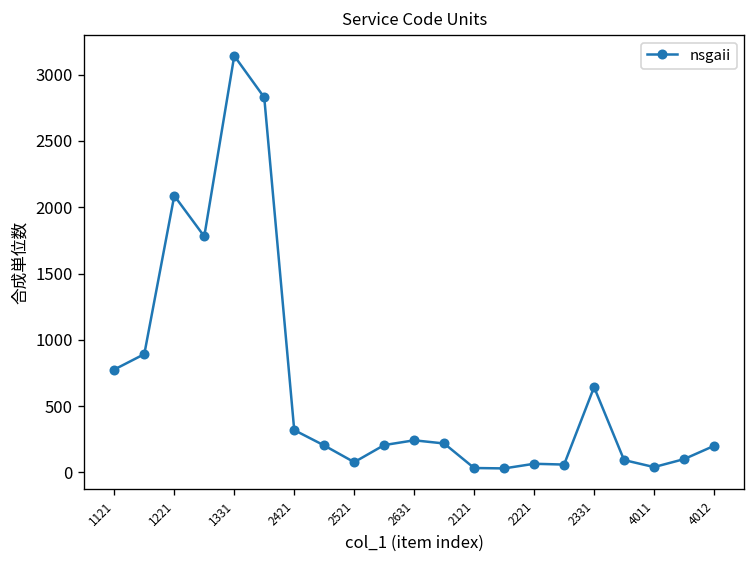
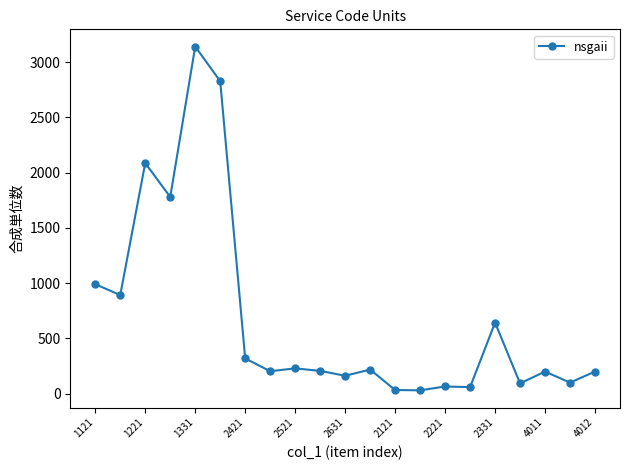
  {
-   "1121": 780,
+   "1121": 990,
    "1221": 2090,
    "1331": 3140,
    "2421": 320,
-   "2521": 80,
-   "2631": 240,
+   "2521": 230,
+   "2631": 160,
    "2121": 30,
    "2221": 70,
    "2331": 640,
-   "4011": 40,
+   "4011": 200,
    "4012": 200
  }
